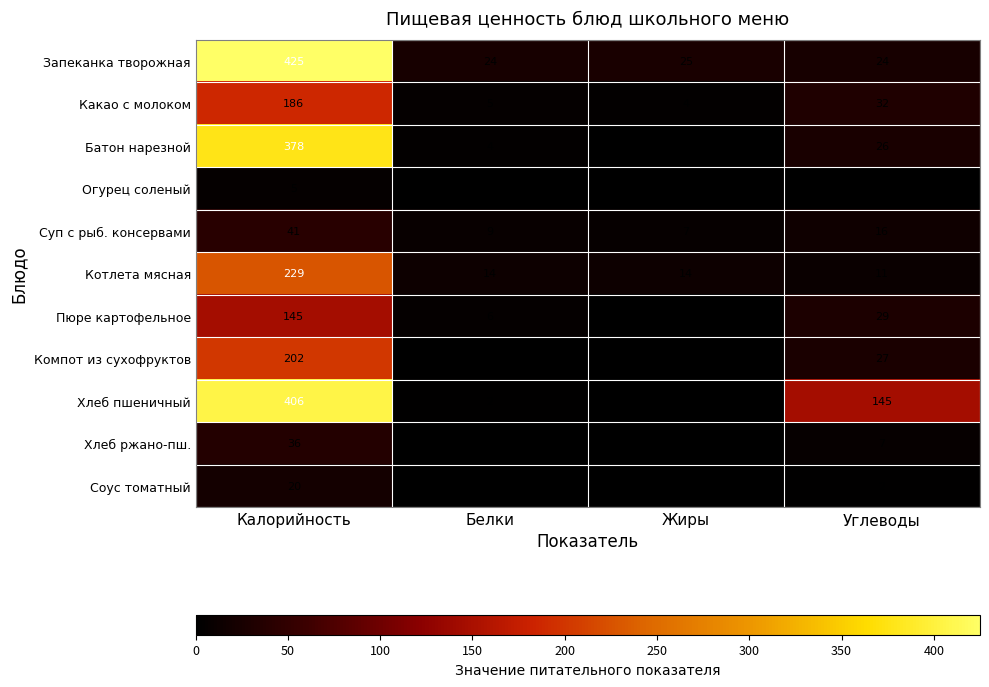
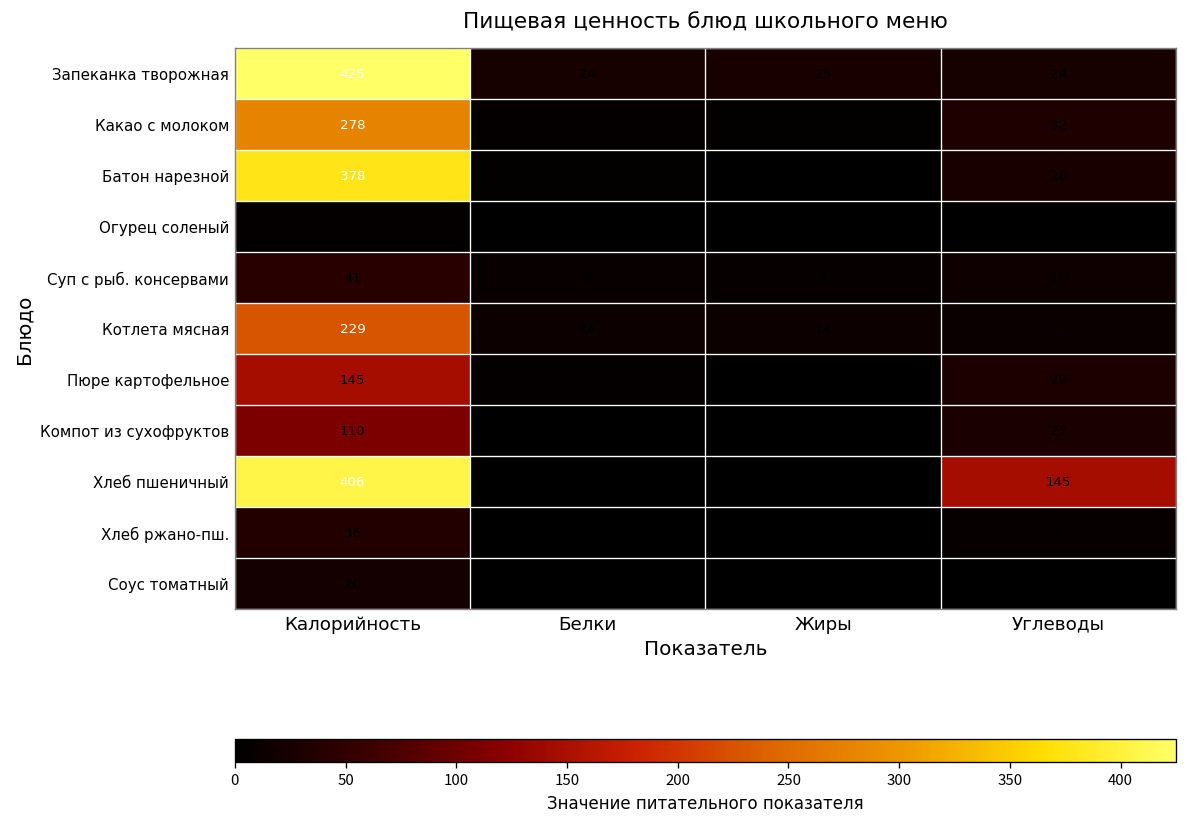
  {
    "Запеканка творожная": {
      "Калорийность": 425
    },
    "Какао с молоком": {
-     "Калорийность": 186
+     "Калорийность": 278
    },
    "Батон нарезной": {
      "Калорийность": 378
    },
    "Котлета мясная": {
      "Калорийность": 229
    },
    "Пюре картофельное": {
      "Калорийность": 145
    },
    "Компот из сухофруктов": {
-     "Калорийность": 202
+     "Калорийность": 110
    },
    "Хлеб пшеничный": {
      "Калорийность": 406,
      "Углеводы": 145
    }
  }
